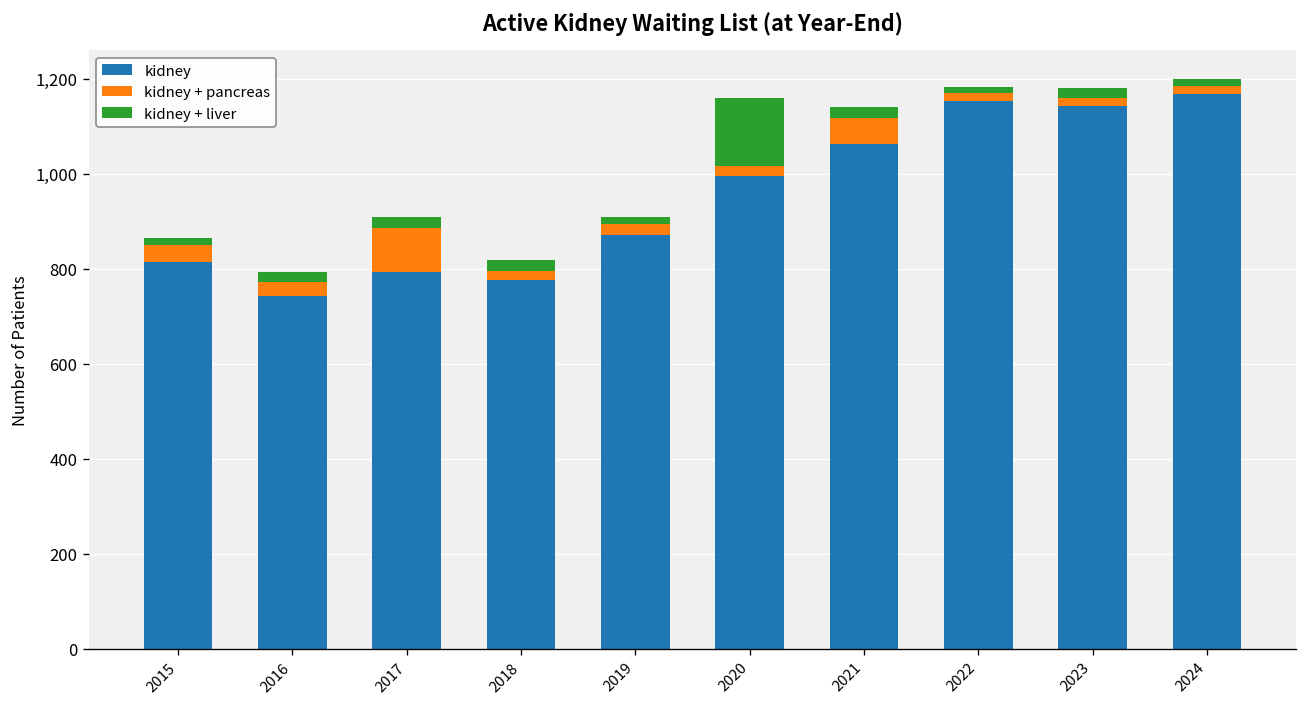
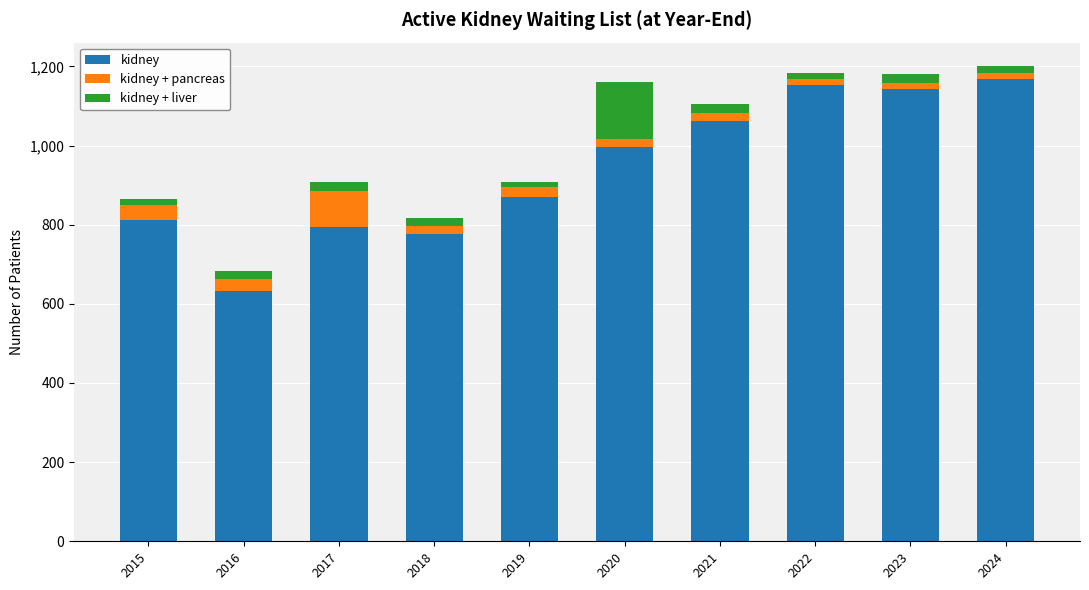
  {
    "kidney": {
      "2015": "810",
-     "2016": "740",
+     "2016": "630",
      "2017": "790",
      "2018": "780",
      "2019": "870",
      "2020": "1,000",
      "2021": "1,060",
      "2022": "1,150",
      "2023": "1,140",
      "2024": "1,170"
    },
    "kidney + pancreas": {
      "2015": "40",
      "2016": "30",
      "2017": "90",
      "2018": "20",
      "2019": "20",
      "2020": "20",
-     "2021": "60",
+     "2021": "20",
      "2022": "20",
      "2023": "20",
      "2024": "20"
    },
    "kidney + liver": {
      "2015": "20",
      "2016": "20",
      "2017": "20",
      "2018": "20",
      "2019": "10",
      "2020": "140",
      "2021": "20",
      "2022": "10",
      "2023": "20",
      "2024": "20"
    }
  }
